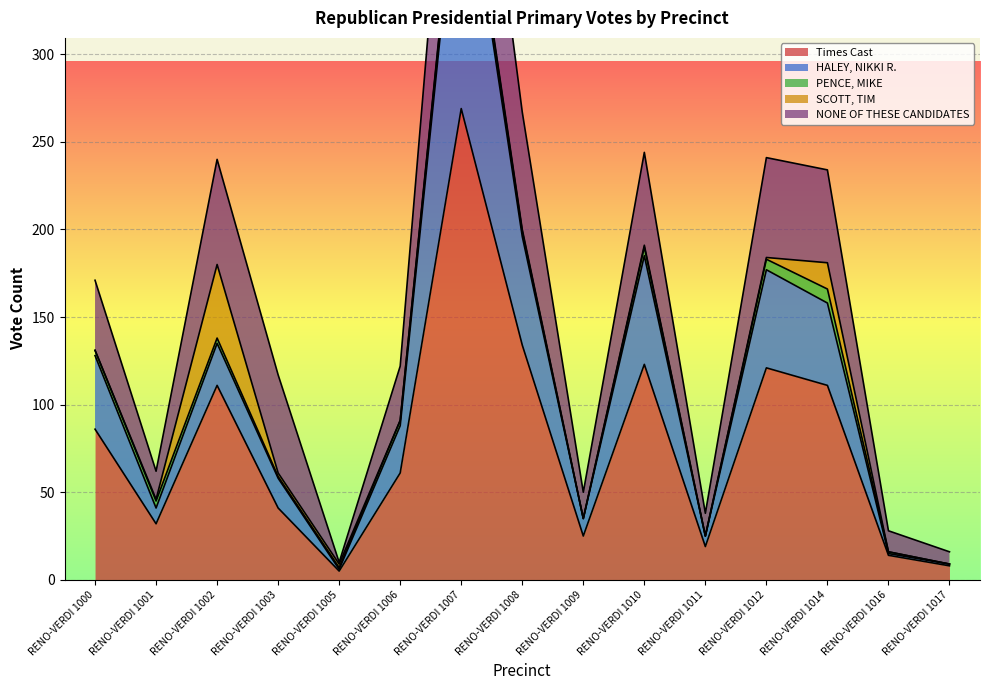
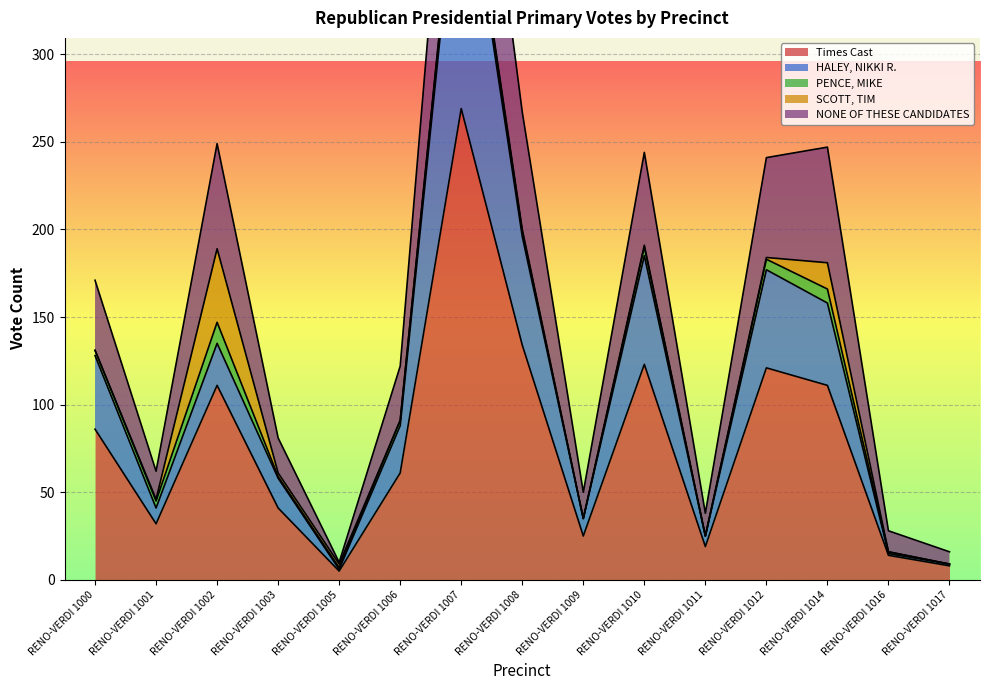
  {
    "Times Cast": {
      "RENO-VERDI 1000": 86,
      "RENO-VERDI 1001": 32,
      "RENO-VERDI 1002": 111,
      "RENO-VERDI 1003": 41,
      "RENO-VERDI 1006": 61,
      "RENO-VERDI 1007": 269,
      "RENO-VERDI 1008": 134,
      "RENO-VERDI 1009": 25,
      "RENO-VERDI 1010": 123,
      "RENO-VERDI 1011": 19,
      "RENO-VERDI 1012": 121,
      "RENO-VERDI 1014": 111
    },
    "HALEY, NIKKI R.": {
      "RENO-VERDI 1000": 42,
      "RENO-VERDI 1001": 9,
      "RENO-VERDI 1002": 24,
      "RENO-VERDI 1006": 27,
      "RENO-VERDI 1008": 62,
      "RENO-VERDI 1010": 62,
      "RENO-VERDI 1012": 56,
      "RENO-VERDI 1014": 47
    },
    "PENCE, MIKE": {
-     "RENO-VERDI 1002": 3,
+     "RENO-VERDI 1002": 12,
      "RENO-VERDI 1014": 8
    },
    "SCOTT, TIM": {
      "RENO-VERDI 1002": 42,
      "RENO-VERDI 1003": 2,
      "RENO-VERDI 1014": 15
    },
    "NONE OF THESE CANDIDATES": {
      "RENO-VERDI 1000": 40,
      "RENO-VERDI 1001": 16,
      "RENO-VERDI 1002": 60,
-     "RENO-VERDI 1003": 56,
+     "RENO-VERDI 1003": 20,
      "RENO-VERDI 1006": 31,
      "RENO-VERDI 1008": 67,
      "RENO-VERDI 1009": 15,
      "RENO-VERDI 1010": 53,
      "RENO-VERDI 1011": 13,
      "RENO-VERDI 1012": 57,
-     "RENO-VERDI 1014": 53,
+     "RENO-VERDI 1014": 66,
      "RENO-VERDI 1016": 12,
      "RENO-VERDI 1017": 7
    }
  }
